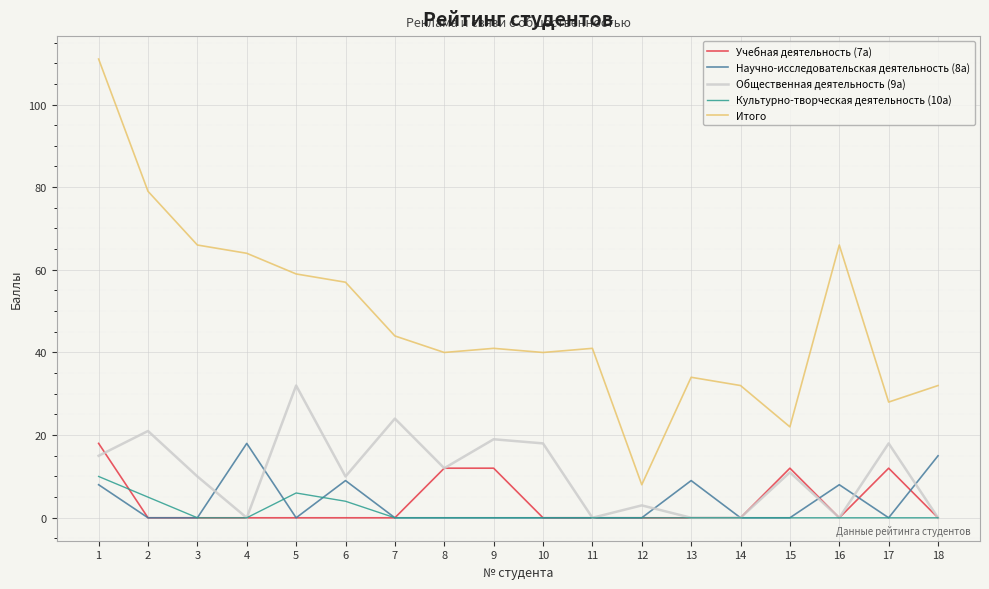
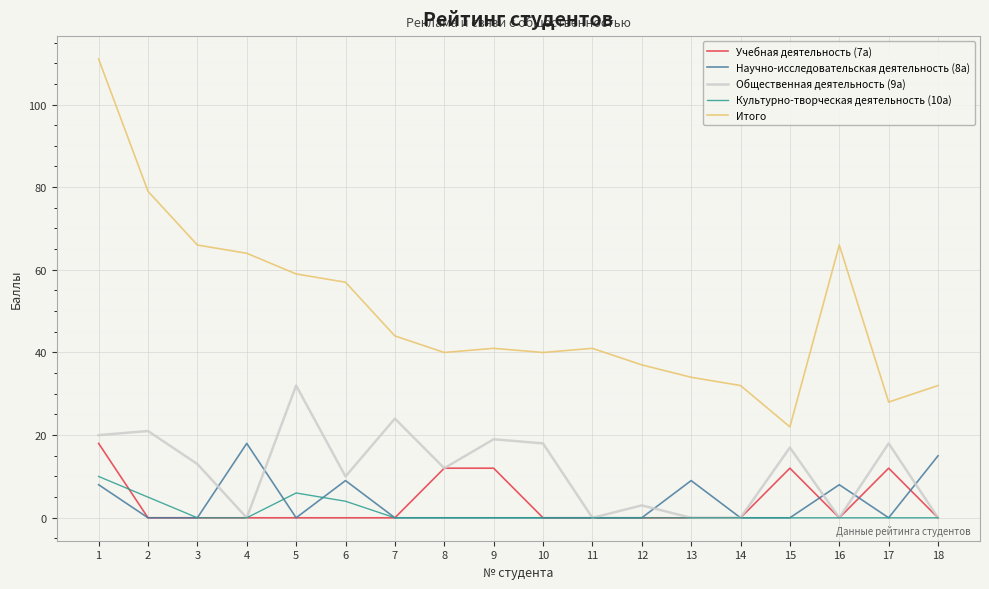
  {
    "Учебная деятельность (7а)": {
      "1": 18,
      "6": 0,
      "9": 12,
      "15": 12,
      "17": 12
    },
    "Общественная деятельность (9а)": {
-     "1": 15,
+     "1": 20,
      "2": 21,
-     "3": 10,
+     "3": 13,
      "5": 32,
      "6": 10,
      "7": 24,
      "9": 19,
      "10": 18,
      "12": 3,
-     "15": 11,
+     "15": 17,
      "17": 18
    },
    "Итого": {
      "1": 111,
      "2": 79,
      "3": 66,
      "4": 64,
      "5": 59,
      "6": 57,
      "7": 44,
      "8": 40,
      "9": 41,
      "10": 40,
      "11": 41,
-     "12": 8,
+     "12": 37,
      "13": 34,
      "14": 32,
      "15": 22,
      "16": 66,
      "17": 28,
      "18": 32
    }
  }
